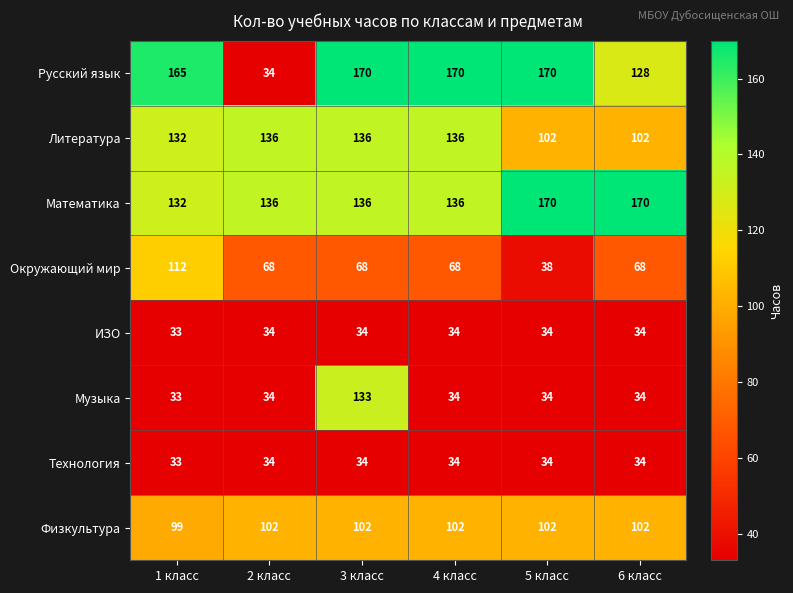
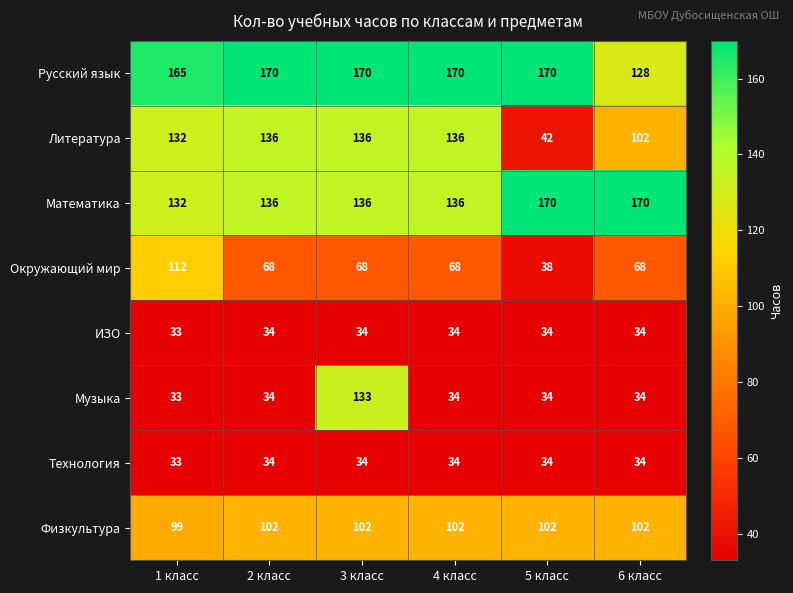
  {
    "Русский язык": {
      "1 класс": 165,
-     "2 класс": 34,
+     "2 класс": 170,
      "3 класс": 170,
      "4 класс": 170,
      "5 класс": 170,
      "6 класс": 128
    },
    "Литература": {
      "1 класс": 132,
      "2 класс": 136,
      "3 класс": 136,
      "4 класс": 136,
-     "5 класс": 102,
+     "5 класс": 42,
      "6 класс": 102
    },
    "Математика": {
      "1 класс": 132,
      "2 класс": 136,
      "3 класс": 136,
      "4 класс": 136,
      "5 класс": 170,
      "6 класс": 170
    },
    "Окружающий мир": {
      "1 класс": 112,
      "2 класс": 68,
      "3 класс": 68,
      "4 класс": 68,
      "5 класс": 38,
      "6 класс": 68
    },
    "ИЗО": {
      "1 класс": 33,
      "2 класс": 34,
      "3 класс": 34,
      "4 класс": 34,
      "5 класс": 34,
      "6 класс": 34
    },
    "Музыка": {
      "1 класс": 33,
      "2 класс": 34,
      "3 класс": 133,
      "4 класс": 34,
      "5 класс": 34,
      "6 класс": 34
    },
    "Технология": {
      "1 класс": 33,
      "2 класс": 34,
      "3 класс": 34,
      "4 класс": 34,
      "5 класс": 34,
      "6 класс": 34
    },
    "Физкультура": {
      "1 класс": 99,
      "2 класс": 102,
      "3 класс": 102,
      "4 класс": 102,
      "5 класс": 102,
      "6 класс": 102
    }
  }
